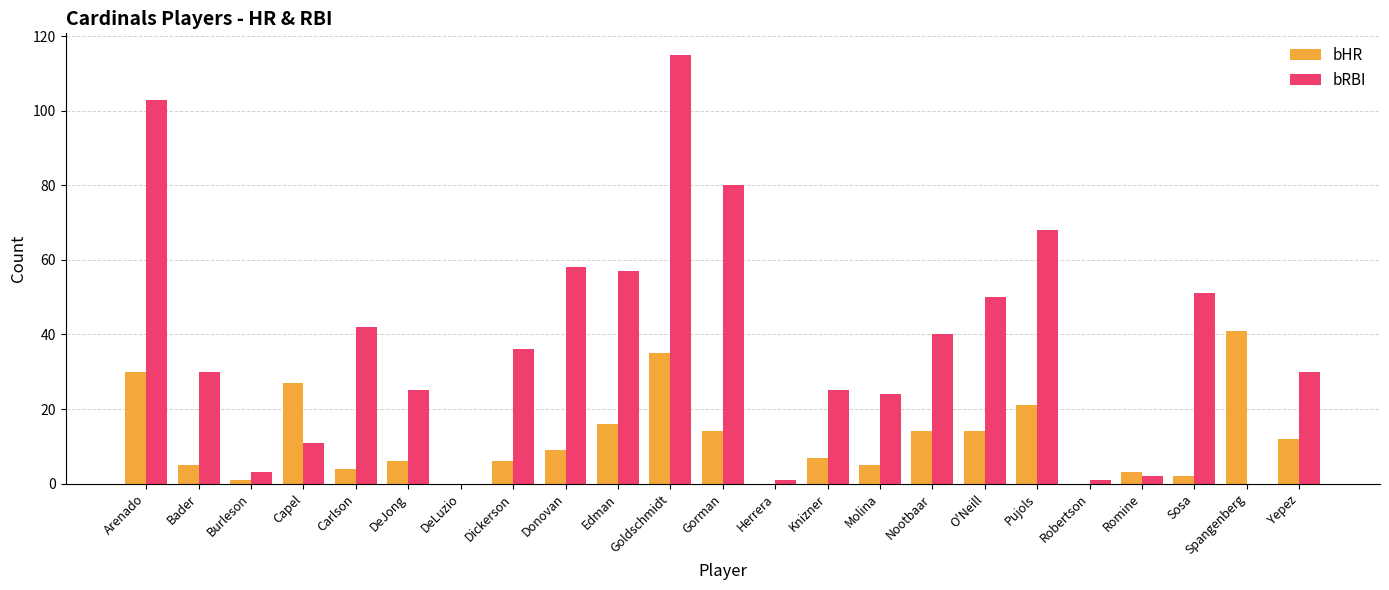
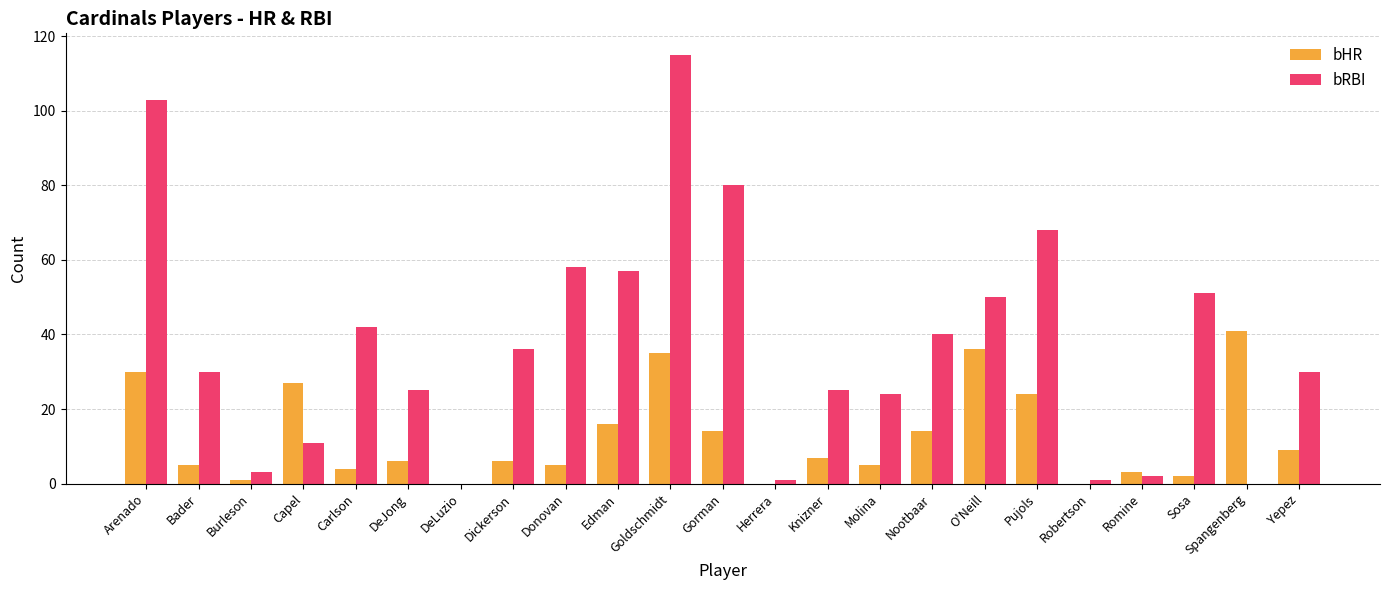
  {
    "bHR": {
      "Arenado": 30,
      "Bader": 5,
      "Burleson": 1,
      "Capel": 27,
      "Carlson": 4,
      "DeJong": 6,
      "DeLuzio": 0,
      "Dickerson": 6,
-     "Donovan": 9,
+     "Donovan": 5,
      "Edman": 16,
      "Goldschmidt": 35,
      "Gorman": 14,
      "Herrera": 0,
      "Knizner": 7,
      "Molina": 5,
      "Nootbaar": 14,
-     "O'Neill": 14,
-     "Pujols": 21,
+     "O'Neill": 36,
+     "Pujols": 24,
      "Robertson": 0,
      "Romine": 3,
      "Sosa": 2,
      "Spangenberg": 41,
-     "Yepez": 12
+     "Yepez": 9
    },
    "bRBI": {
      "Arenado": 103,
      "Bader": 30,
      "Burleson": 3,
      "Capel": 11,
      "Carlson": 42,
      "DeJong": 25,
      "DeLuzio": 0,
      "Dickerson": 36,
      "Donovan": 58,
      "Edman": 57,
      "Goldschmidt": 115,
      "Gorman": 80,
      "Herrera": 1,
      "Knizner": 25,
      "Molina": 24,
      "Nootbaar": 40,
      "O'Neill": 50,
      "Pujols": 68,
      "Robertson": 1,
      "Romine": 2,
      "Sosa": 51,
      "Spangenberg": 0,
      "Yepez": 30
    }
  }
